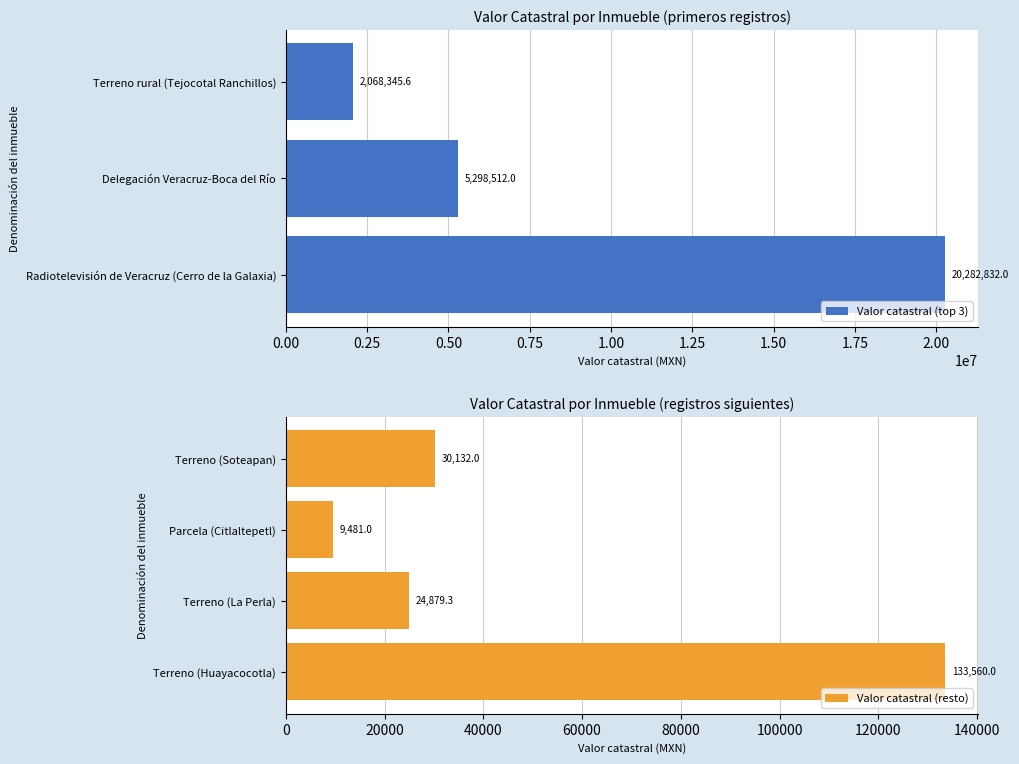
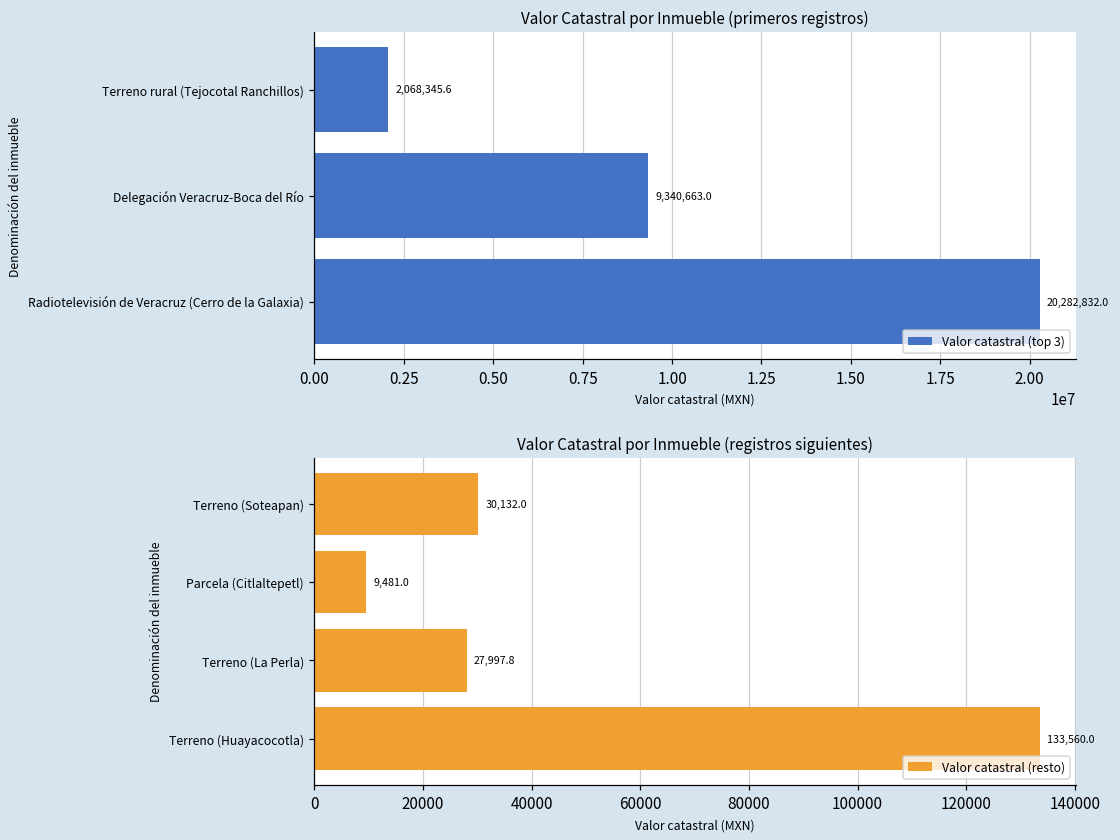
  {
    "Valor Catastral por Inmueble (primeros registros)": {
      "Terreno rural (Tejocotal Ranchillos)": "2,068,345.6",
-     "Delegación Veracruz-Boca del Río": "5,298,512.0",
+     "Delegación Veracruz-Boca del Río": "9,340,663.0",
      "Radiotelevisión de Veracruz (Cerro de la Galaxia)": "20,282,832.0"
    },
    "Valor Catastral por Inmueble (registros siguientes)": {
      "Terreno (Soteapan)": "30,132.0",
      "Parcela (Citlaltepetl)": "9,481.0",
-     "Terreno (La Perla)": "24,879.3",
+     "Terreno (La Perla)": "27,997.8",
      "Terreno (Huayacocotla)": "133,560.0"
    }
  }
